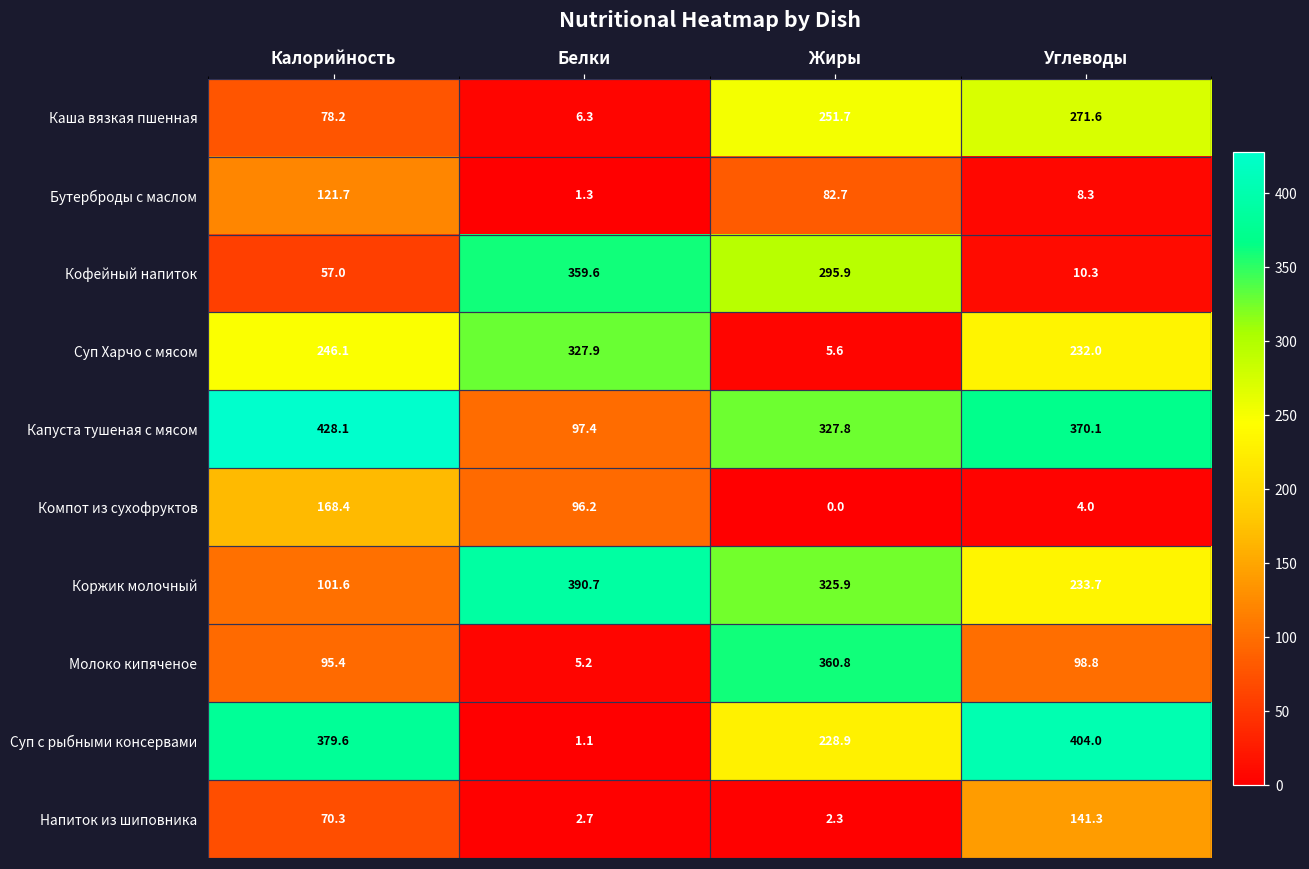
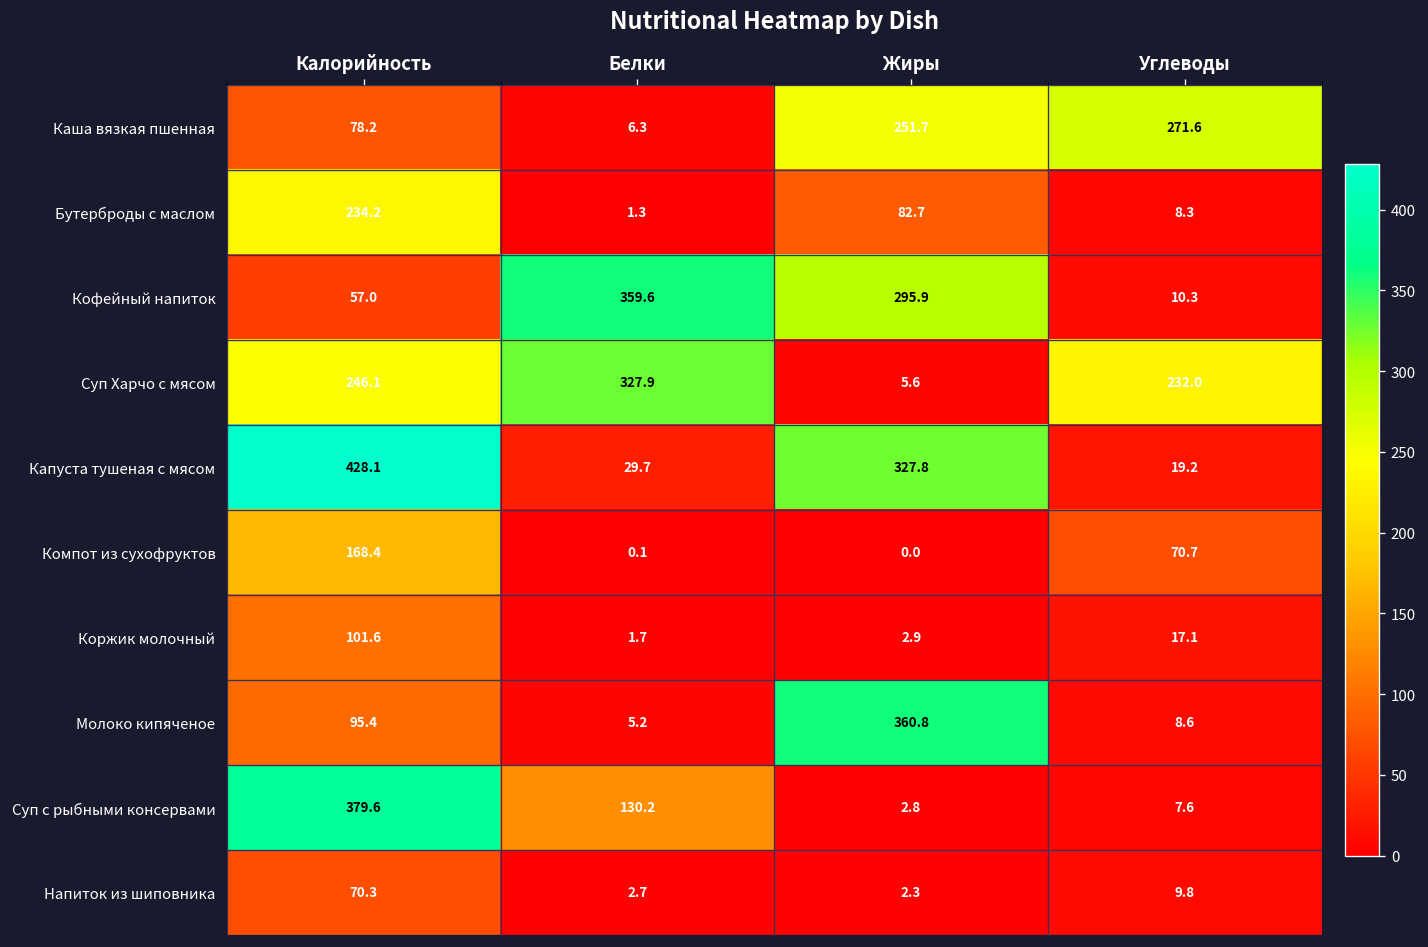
  {
    "Каша вязкая пшенная": {
      "Калорийность": 78.2,
      "Белки": 6.3,
      "Жиры": 251.7,
      "Углеводы": 271.6
    },
    "Бутерброды с маслом": {
-     "Калорийность": 121.7,
+     "Калорийность": 234.2,
      "Белки": 1.3,
      "Жиры": 82.7,
      "Углеводы": 8.3
    },
    "Кофейный напиток": {
      "Калорийность": 57.0,
      "Белки": 359.6,
      "Жиры": 295.9,
      "Углеводы": 10.3
    },
    "Суп Харчо с мясом": {
      "Калорийность": 246.1,
      "Белки": 327.9,
      "Жиры": 5.6,
      "Углеводы": 232.0
    },
    "Капуста тушеная с мясом": {
      "Калорийность": 428.1,
-     "Белки": 97.4,
+     "Белки": 29.7,
      "Жиры": 327.8,
-     "Углеводы": 370.1
+     "Углеводы": 19.2
    },
    "Компот из сухофруктов": {
      "Калорийность": 168.4,
-     "Белки": 96.2,
+     "Белки": 0.1,
      "Жиры": 0.0,
-     "Углеводы": 4.0
+     "Углеводы": 70.7
    },
    "Коржик молочный": {
      "Калорийность": 101.6,
-     "Белки": 390.7,
-     "Жиры": 325.9,
-     "Углеводы": 233.7
+     "Белки": 1.7,
+     "Жиры": 2.9,
+     "Углеводы": 17.1
    },
    "Молоко кипяченое": {
      "Калорийность": 95.4,
      "Белки": 5.2,
      "Жиры": 360.8,
-     "Углеводы": 98.8
+     "Углеводы": 8.6
    },
    "Суп с рыбными консервами": {
      "Калорийность": 379.6,
-     "Белки": 1.1,
-     "Жиры": 228.9,
-     "Углеводы": 404.0
+     "Белки": 130.2,
+     "Жиры": 2.8,
+     "Углеводы": 7.6
    },
    "Напиток из шиповника": {
      "Калорийность": 70.3,
      "Белки": 2.7,
      "Жиры": 2.3,
-     "Углеводы": 141.3
+     "Углеводы": 9.8
    }
  }
